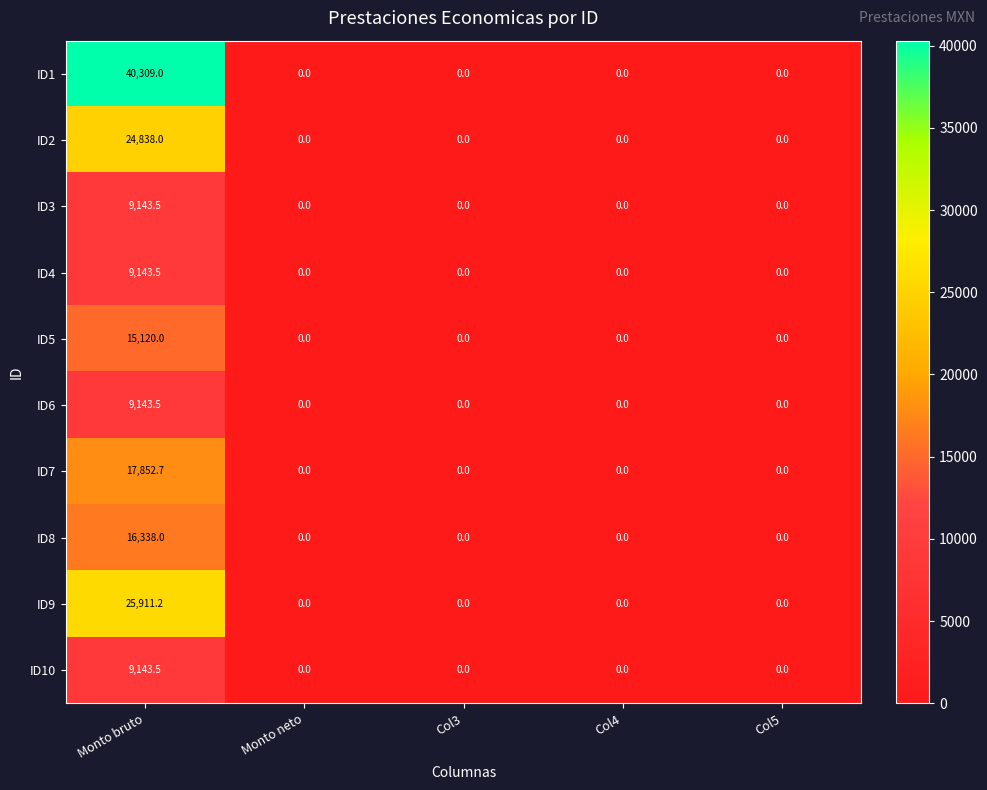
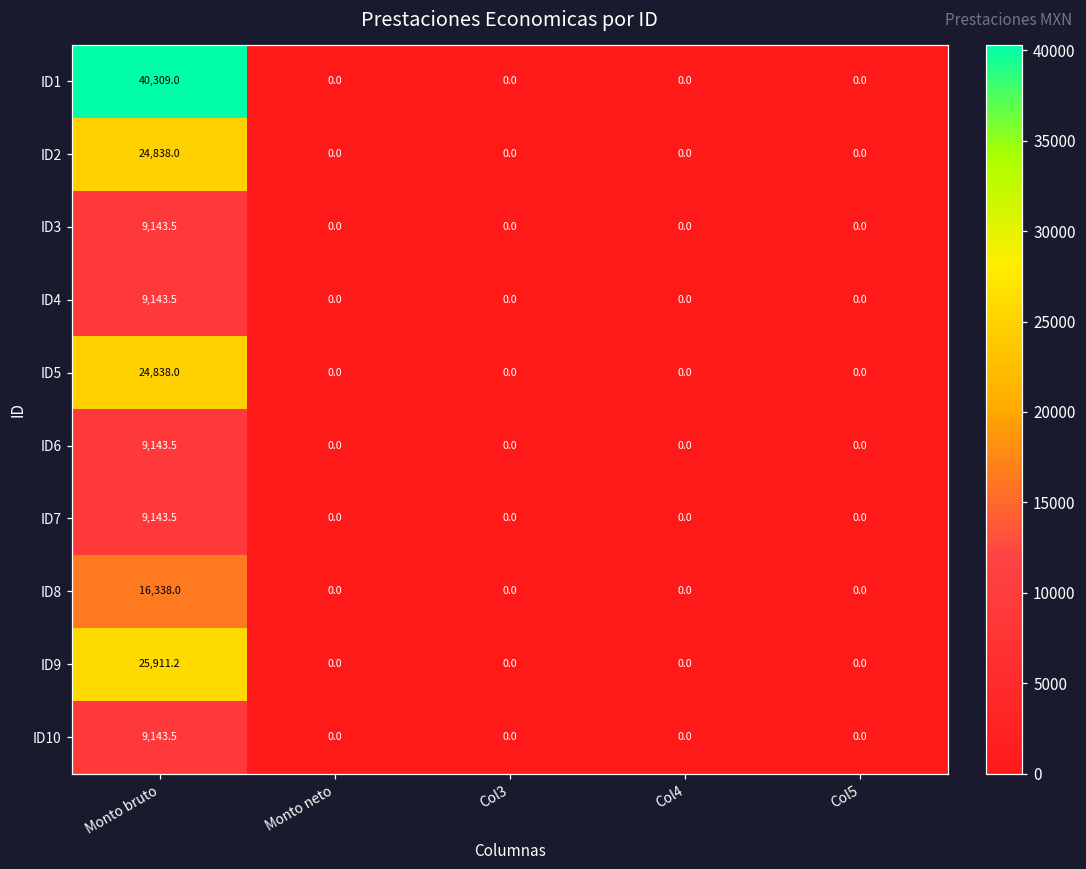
  {
    "ID1": {
      "Monto bruto": "40,309.0",
      "Monto neto": "0.0",
      "Col3": "0.0",
      "Col4": "0.0",
      "Col5": "0.0"
    },
    "ID2": {
      "Monto bruto": "24,838.0",
      "Monto neto": "0.0",
      "Col3": "0.0",
      "Col4": "0.0",
      "Col5": "0.0"
    },
    "ID3": {
      "Monto bruto": "9,143.5",
      "Monto neto": "0.0",
      "Col3": "0.0",
      "Col4": "0.0",
      "Col5": "0.0"
    },
    "ID4": {
      "Monto bruto": "9,143.5",
      "Monto neto": "0.0",
      "Col3": "0.0",
      "Col4": "0.0",
      "Col5": "0.0"
    },
    "ID5": {
-     "Monto bruto": "15,120.0",
+     "Monto bruto": "24,838.0",
      "Monto neto": "0.0",
      "Col3": "0.0",
      "Col4": "0.0",
      "Col5": "0.0"
    },
    "ID6": {
      "Monto bruto": "9,143.5",
      "Monto neto": "0.0",
      "Col3": "0.0",
      "Col4": "0.0",
      "Col5": "0.0"
    },
    "ID7": {
-     "Monto bruto": "17,852.7",
+     "Monto bruto": "9,143.5",
      "Monto neto": "0.0",
      "Col3": "0.0",
      "Col4": "0.0",
      "Col5": "0.0"
    },
    "ID8": {
      "Monto bruto": "16,338.0",
      "Monto neto": "0.0",
      "Col3": "0.0",
      "Col4": "0.0",
      "Col5": "0.0"
    },
    "ID9": {
      "Monto bruto": "25,911.2",
      "Monto neto": "0.0",
      "Col3": "0.0",
      "Col4": "0.0",
      "Col5": "0.0"
    },
    "ID10": {
      "Monto bruto": "9,143.5",
      "Monto neto": "0.0",
      "Col3": "0.0",
      "Col4": "0.0",
      "Col5": "0.0"
    }
  }
